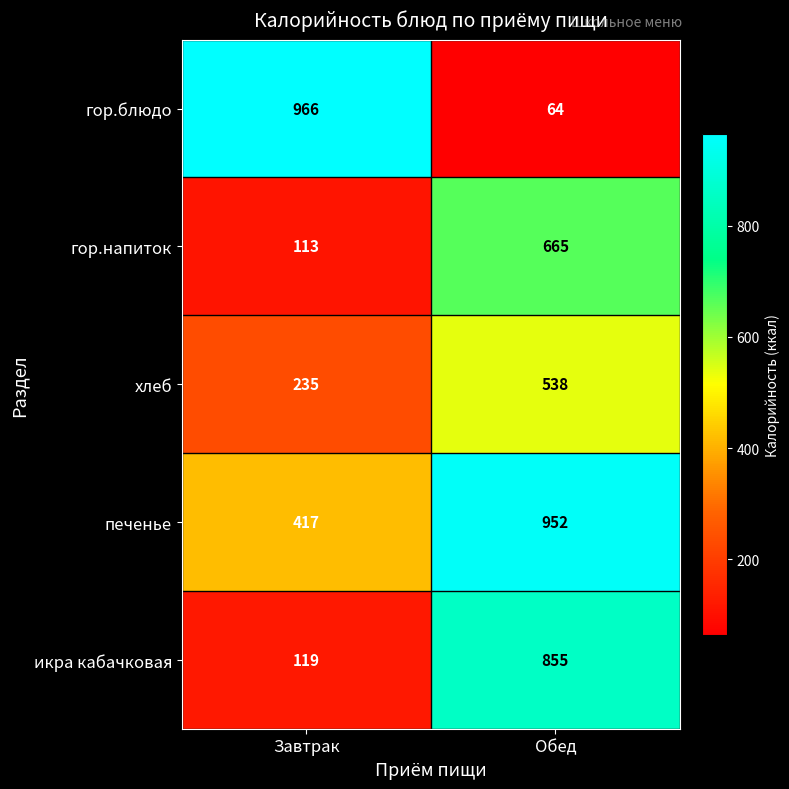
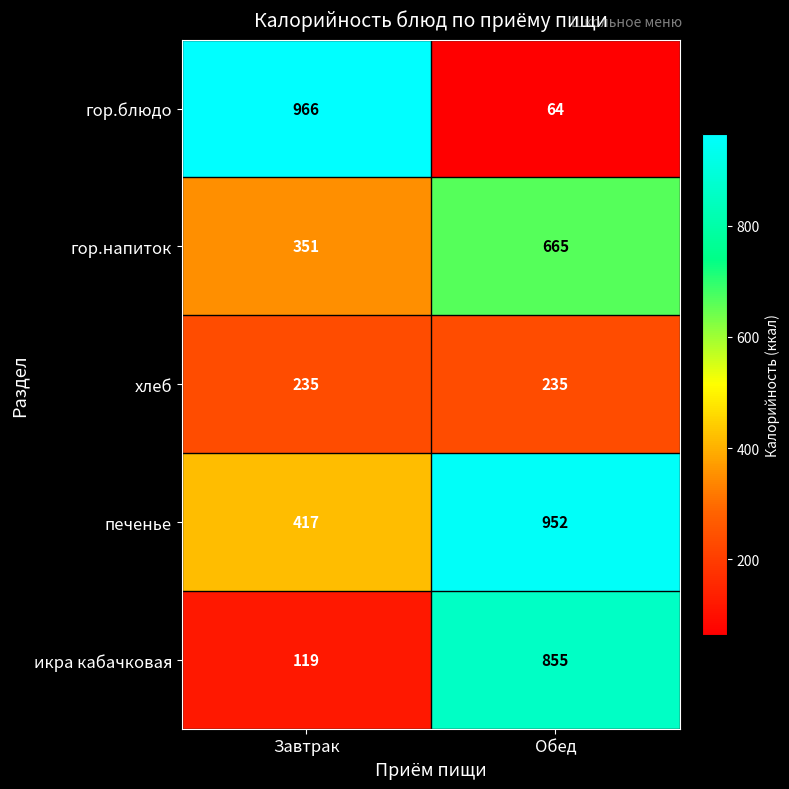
  {
    "гор.блюдо": {
      "Завтрак": 966,
      "Обед": 64
    },
    "гор.напиток": {
-     "Завтрак": 113,
+     "Завтрак": 351,
      "Обед": 665
    },
    "хлеб": {
      "Завтрак": 235,
-     "Обед": 538
+     "Обед": 235
    },
    "печенье": {
      "Завтрак": 417,
      "Обед": 952
    },
    "икра кабачковая": {
      "Завтрак": 119,
      "Обед": 855
    }
  }
